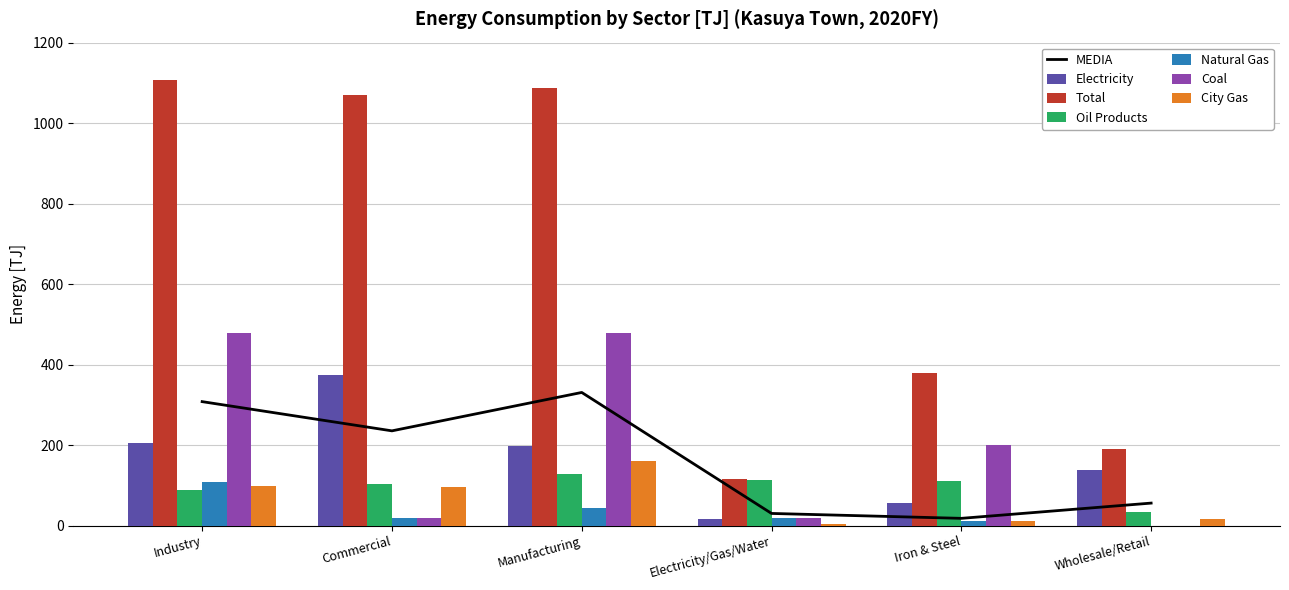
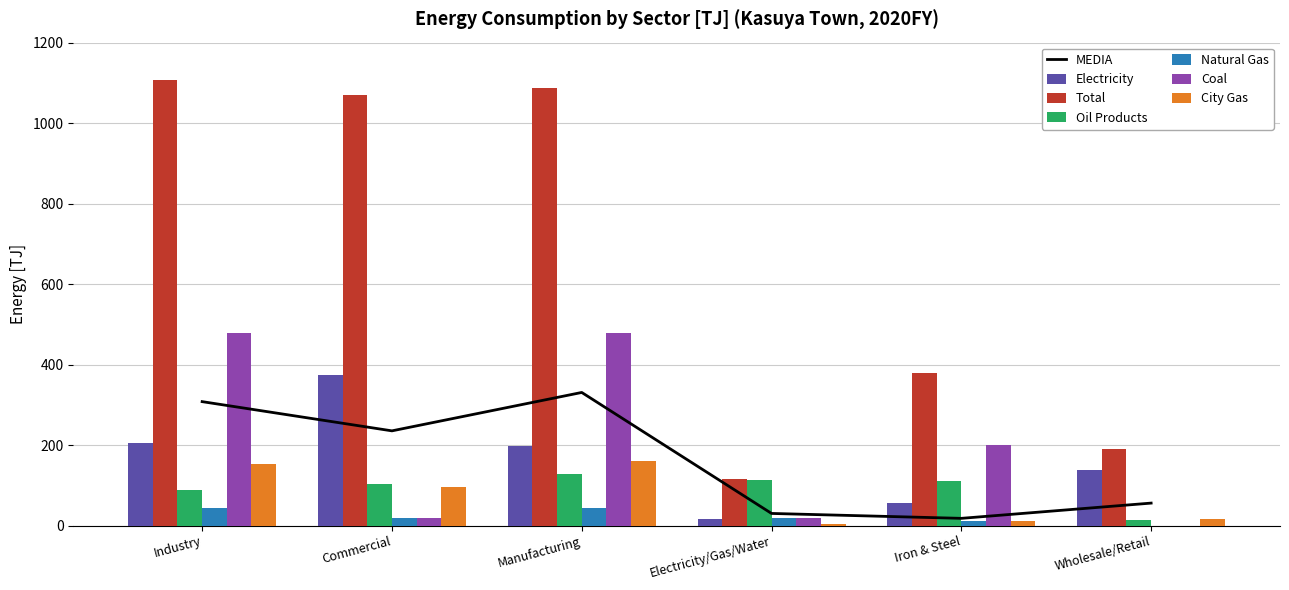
  {
    "MEDIA": {
      "Industry": 310,
      "Commercial": 240,
      "Manufacturing": 330,
      "Electricity/Gas/Water": 30,
      "Iron & Steel": 20,
      "Wholesale/Retail": 60
    },
    "Total": {
      "Industry": 1110,
      "Commercial": 1070,
      "Manufacturing": 1090,
      "Electricity/Gas/Water": 110,
      "Iron & Steel": 380,
      "Wholesale/Retail": 190
    },
    "Oil Products": {
      "Industry": 90,
      "Commercial": 100,
      "Manufacturing": 130,
      "Electricity/Gas/Water": 110,
      "Iron & Steel": 110,
-     "Wholesale/Retail": 30
+     "Wholesale/Retail": 10
    },
    "Natural Gas": {
-     "Industry": 110,
+     "Industry": 40,
      "Commercial": 20,
      "Manufacturing": 40,
      "Electricity/Gas/Water": 20,
      "Iron & Steel": 10,
      "Wholesale/Retail": 0
    },
    "City Gas": {
-     "Industry": 100,
+     "Industry": 150,
      "Commercial": 100,
      "Manufacturing": 160,
      "Iron & Steel": 10,
      "Wholesale/Retail": 20
    }
  }
